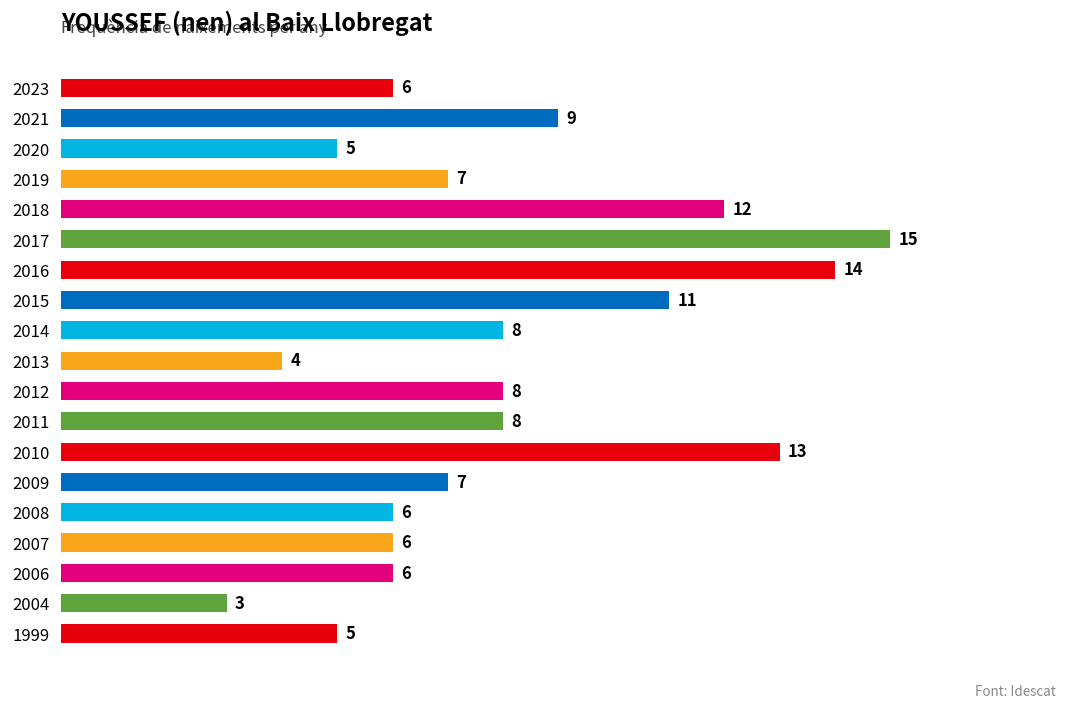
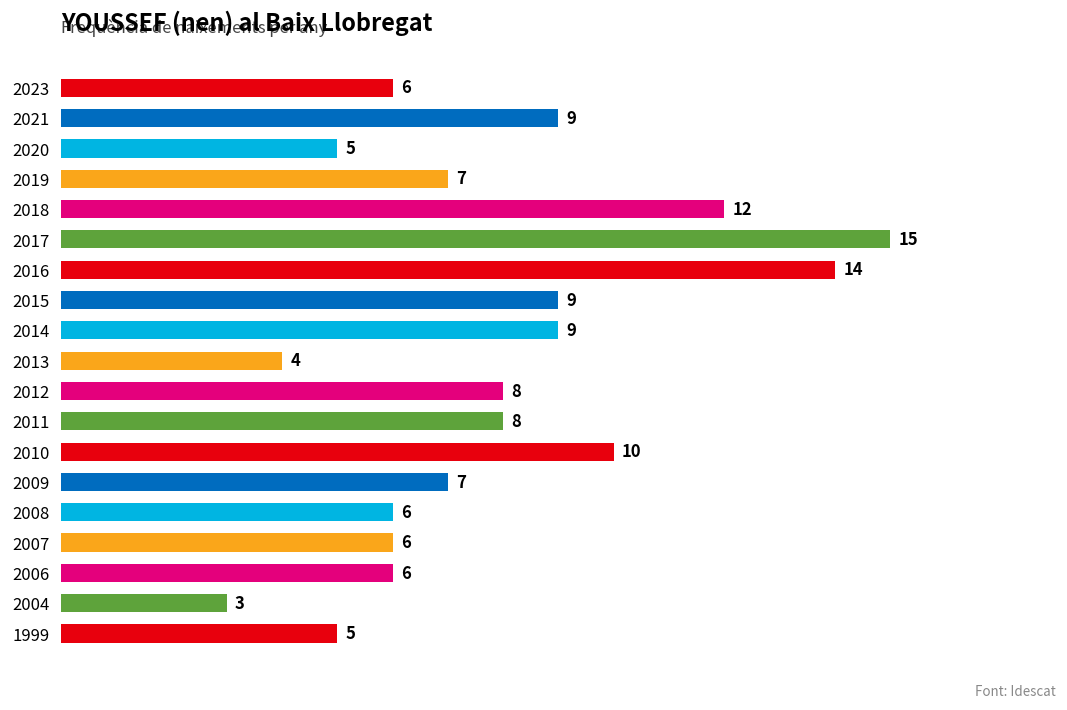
  {
    "2023": 6,
    "2021": 9,
    "2020": 5,
    "2019": 7,
    "2018": 12,
    "2017": 15,
    "2016": 14,
-   "2015": 11,
-   "2014": 8,
+   "2015": 9,
+   "2014": 9,
    "2013": 4,
    "2012": 8,
    "2011": 8,
-   "2010": 13,
+   "2010": 10,
    "2009": 7,
    "2008": 6,
    "2007": 6,
    "2006": 6,
    "2004": 3,
    "1999": 5
  }
